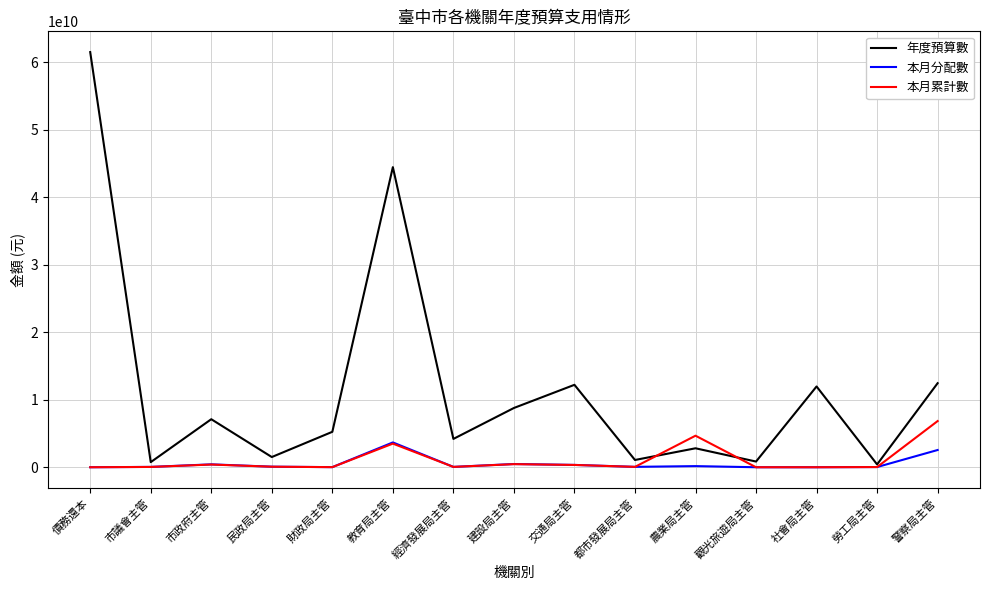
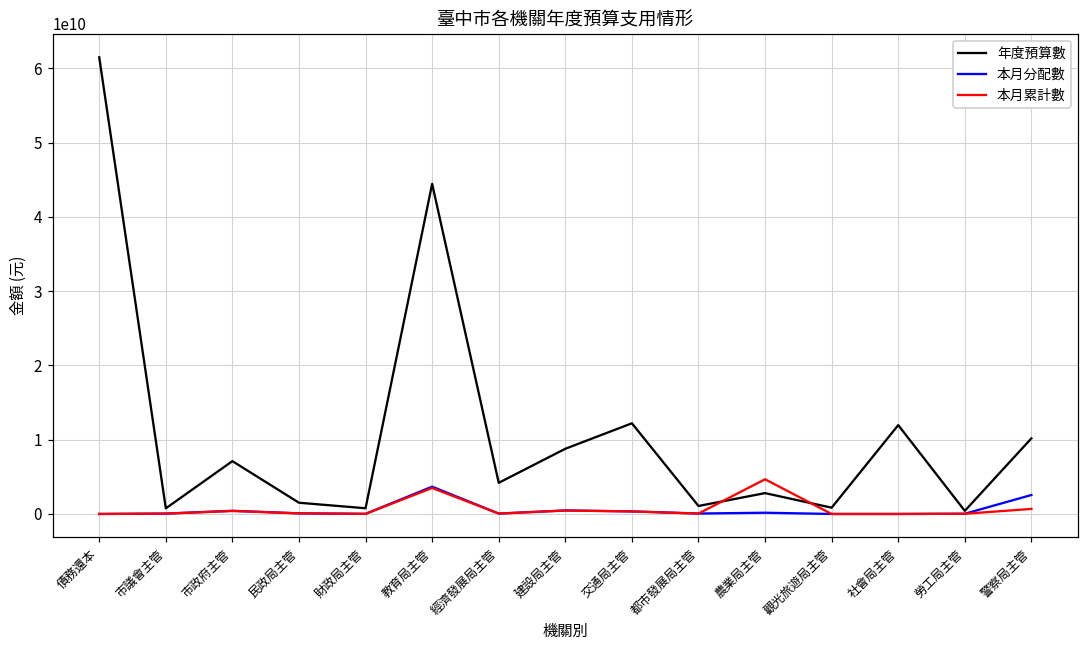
  {
    "年度預算數": {
      "債務還本": 62000000000,
      "市議會主管": 1000000000,
      "市政府主管": 7000000000,
      "民政局主管": 2000000000,
-     "財政局主管": 5000000000,
+     "財政局主管": 1000000000,
      "教育局主管": 44000000000,
      "經濟發展局主管": 4000000000,
      "建設局主管": 9000000000,
      "交通局主管": 12000000000,
      "都市發展局主管": 1000000000,
      "農業局主管": 3000000000,
      "觀光旅遊局主管": 1000000000,
      "社會局主管": 12000000000,
      "勞工局主管": 0,
-     "警察局主管": 12000000000
+     "警察局主管": 10000000000
    },
    "本月分配數": {
      "農業局主管": 0,
      "警察局主管": 3000000000
    },
    "本月累計數": {
      "農業局主管": 5000000000,
-     "警察局主管": 7000000000
+     "警察局主管": 1000000000
    }
  }
